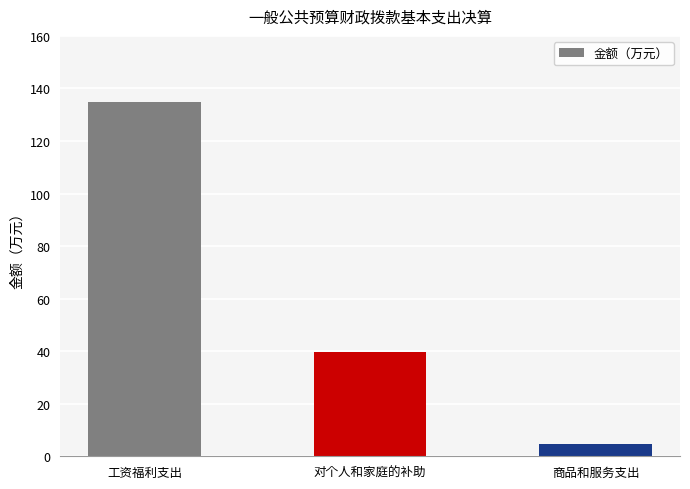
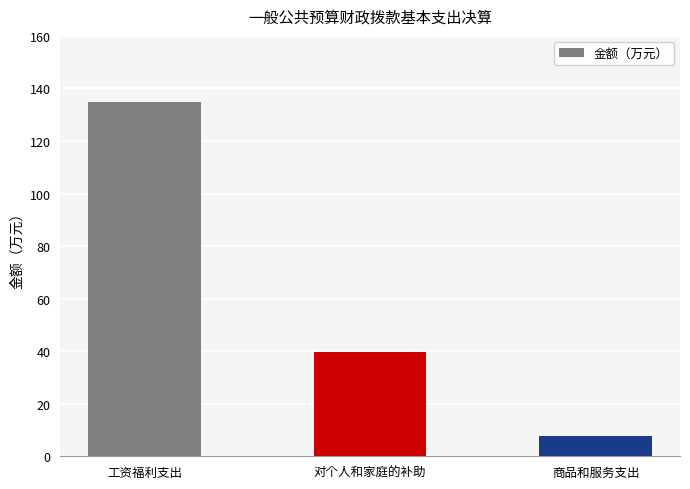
  {
    "工资福利支出": 135,
    "对个人和家庭的补助": 40,
-   "商品和服务支出": 5
+   "商品和服务支出": 8
  }
